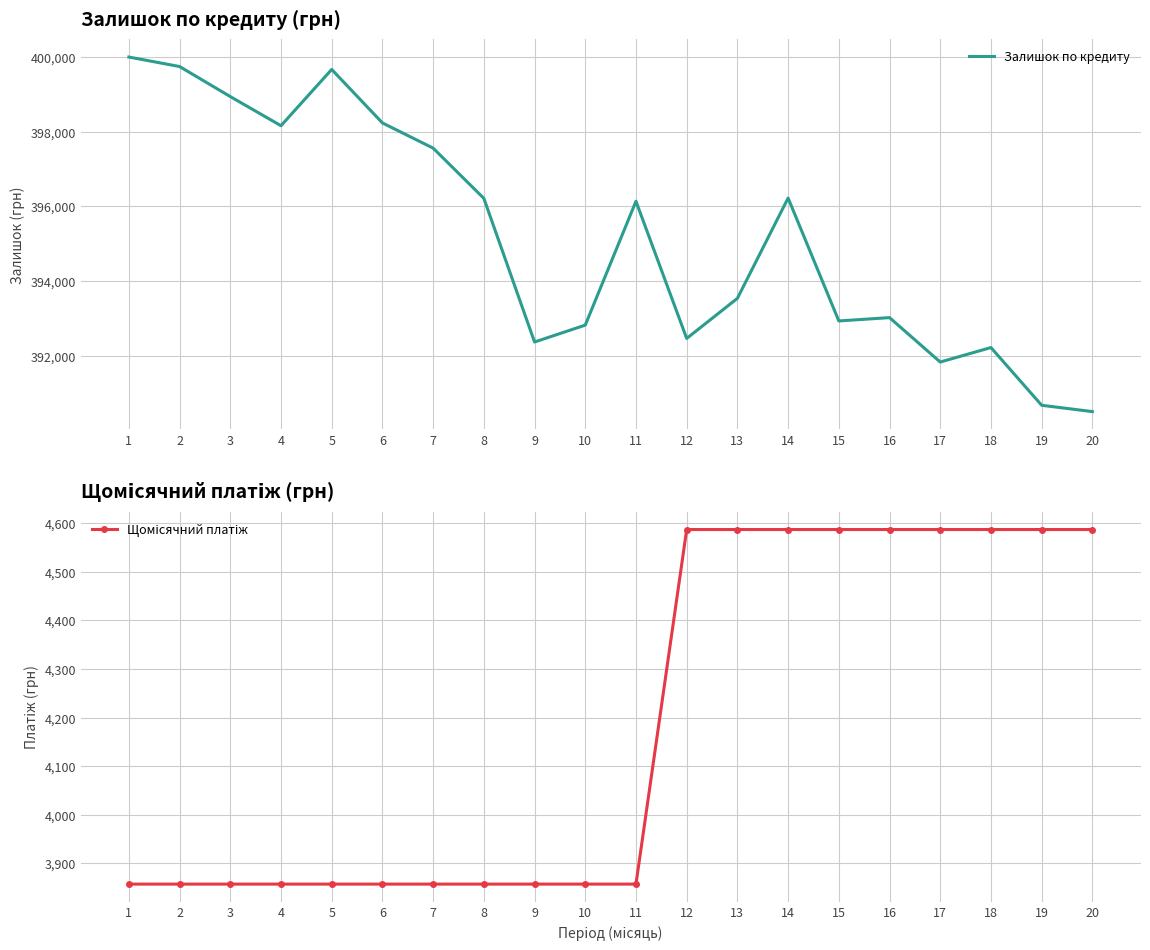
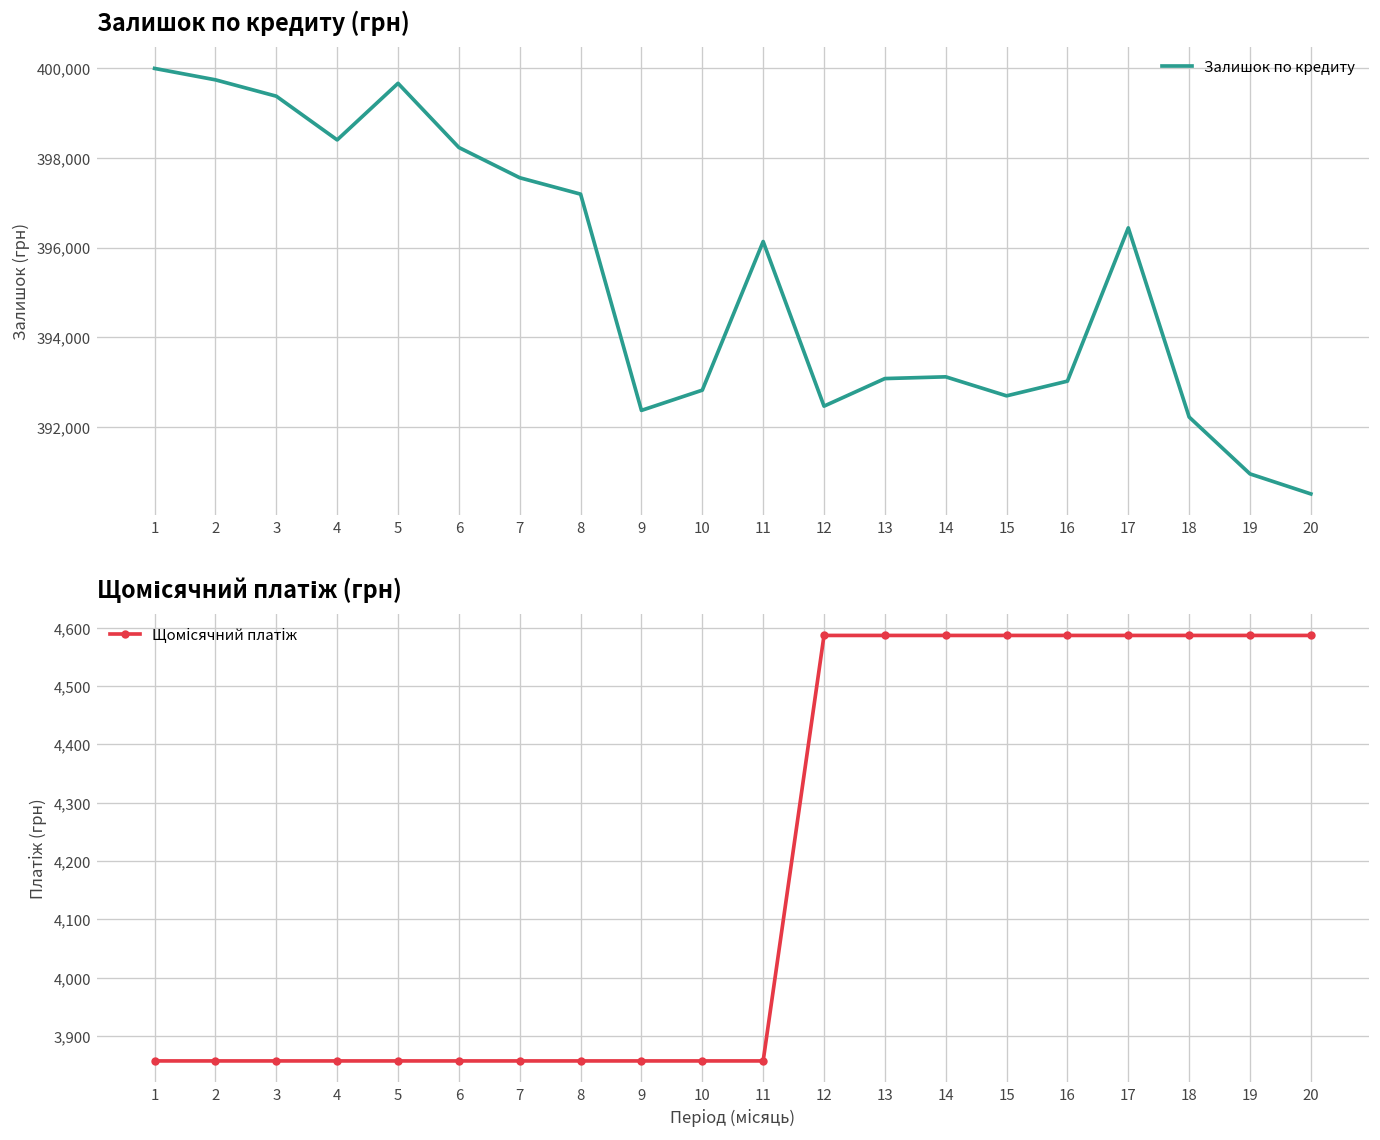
  {
    "Залишок по кредиту (грн)": {
      "1": "400,000",
      "2": "399,700",
-     "3": "398,900",
-     "4": "398,200",
+     "3": "399,400",
+     "4": "398,400",
      "5": "399,700",
      "6": "398,200",
      "7": "397,600",
-     "8": "396,200",
+     "8": "397,200",
      "9": "392,400",
      "10": "392,800",
      "11": "396,100",
      "12": "392,500",
-     "13": "393,500",
-     "14": "396,200",
-     "15": "392,900",
+     "13": "393,100",
+     "14": "393,100",
+     "15": "392,700",
      "16": "393,000",
-     "17": "391,800",
+     "17": "396,400",
      "18": "392,200",
-     "19": "390,700",
+     "19": "390,900",
      "20": "390,500"
    },
    "Щомісячний платіж (грн)": {
      "1": "3,860",
      "2": "3,860",
      "3": "3,860",
      "4": "3,860",
      "5": "3,860",
      "6": "3,860",
      "7": "3,860",
      "8": "3,860",
      "9": "3,860",
      "10": "3,860",
      "11": "3,860",
      "12": "4,590",
      "13": "4,590",
      "14": "4,590",
      "15": "4,590",
      "16": "4,590",
      "17": "4,590",
      "18": "4,590",
      "19": "4,590",
      "20": "4,590"
    }
  }
